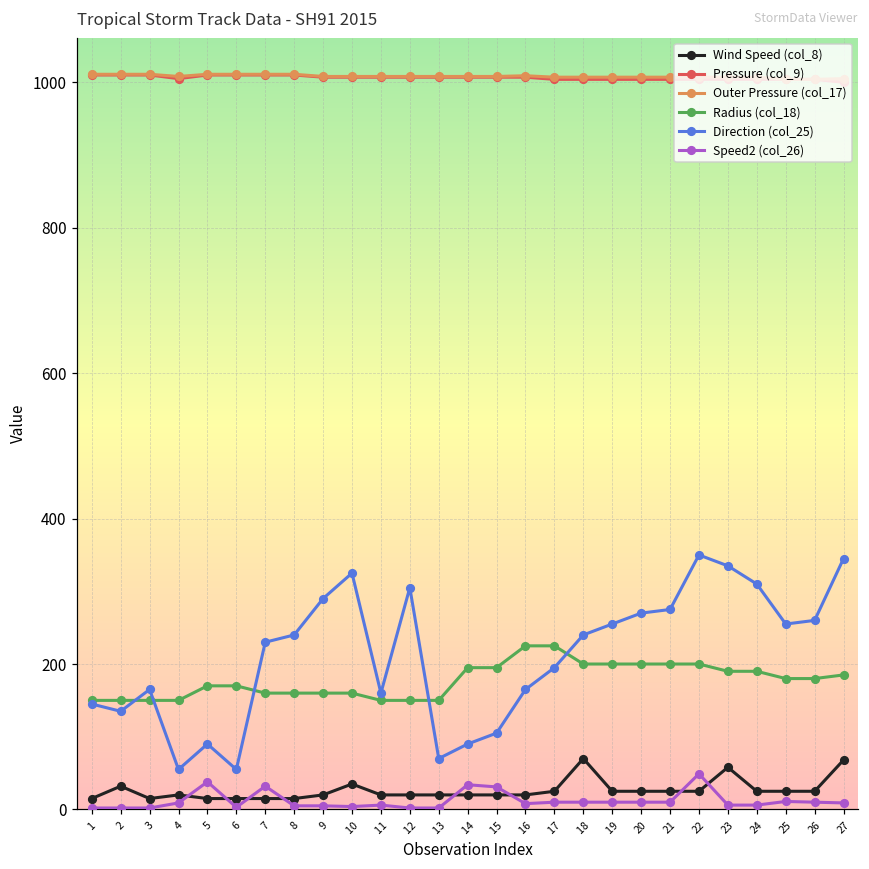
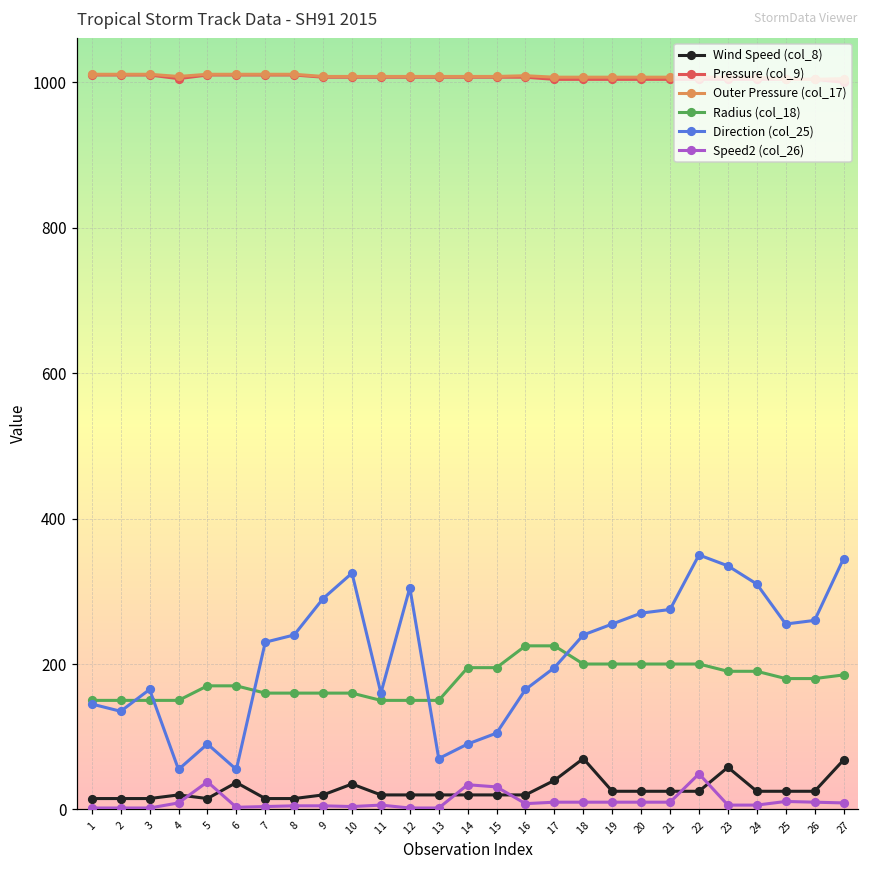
  {
    "Wind Speed (col_8)": {
      "1": 20,
-     "2": 30,
+     "2": 20,
      "3": 20,
      "4": 20,
      "5": 20,
-     "6": 20,
+     "6": 40,
      "7": 20,
      "8": 20,
      "9": 20,
      "10": 40,
      "11": 20,
      "12": 20,
      "13": 20,
      "14": 20,
      "15": 20,
      "16": 20,
-     "17": 30,
+     "17": 40,
      "18": 70,
      "19": 30,
      "20": 30,
      "21": 30,
      "22": 30,
      "23": 60,
      "24": 30,
      "25": 30,
      "26": 30,
      "27": 70
    },
    "Radius (col_18)": {
      "1": 150,
      "2": 150,
      "3": 150,
      "4": 150,
      "5": 170,
      "6": 170,
      "7": 160,
      "8": 160,
      "9": 160,
      "10": 160,
      "11": 150,
      "12": 150,
      "13": 150,
      "14": 200,
      "15": 200,
      "16": 230,
      "17": 230,
      "18": 200,
      "19": 200,
      "20": 200,
      "21": 200,
      "22": 200,
      "23": 190,
      "24": 190,
      "25": 180,
      "26": 180,
      "27": 190
    },
    "Direction (col_25)": {
      "1": 150,
      "2": 140,
      "3": 170,
      "4": 60,
      "5": 90,
      "6": 60,
      "7": 230,
      "8": 240,
      "9": 290,
      "10": 330,
      "11": 160,
      "12": 310,
      "13": 70,
      "14": 90,
      "15": 110,
      "16": 170,
      "17": 200,
      "18": 240,
      "19": 260,
      "20": 270,
      "21": 280,
      "22": 350,
      "23": 340,
      "24": 310,
      "25": 260,
      "26": 260,
      "27": 350
    },
    "Speed2 (col_26)": {
      "1": 0,
      "2": 0,
      "3": 0,
      "4": 10,
      "5": 40,
      "6": 0,
-     "7": 30,
+     "7": 0,
      "8": 10,
      "9": 10,
      "10": 0,
      "11": 10,
      "12": 0,
      "13": 0,
      "14": 30,
      "15": 30,
      "16": 10,
      "17": 10,
      "18": 10,
      "19": 10,
      "20": 10,
      "21": 10,
      "22": 50,
      "23": 10,
      "24": 10,
      "25": 10,
      "26": 10,
      "27": 10
    }
  }
